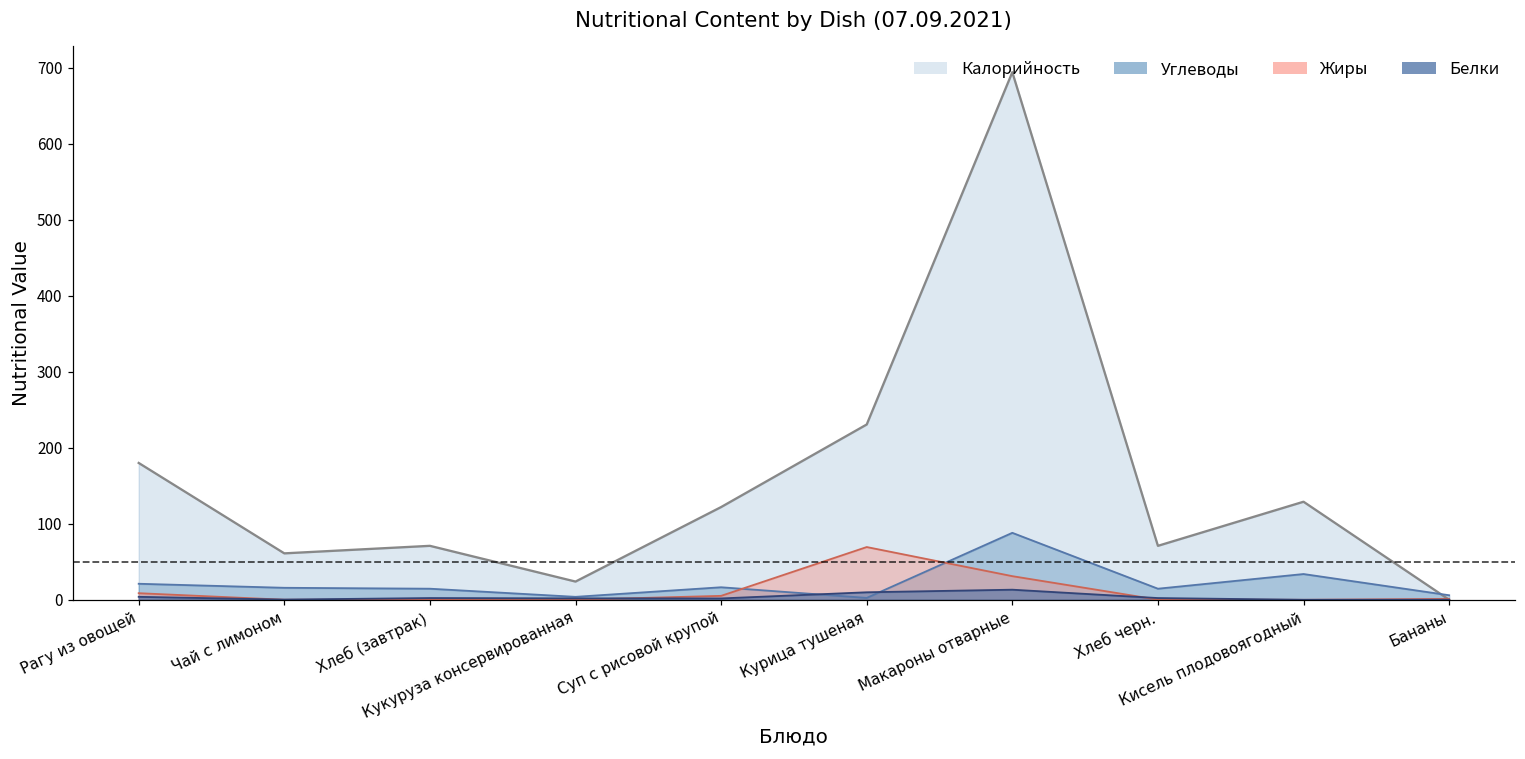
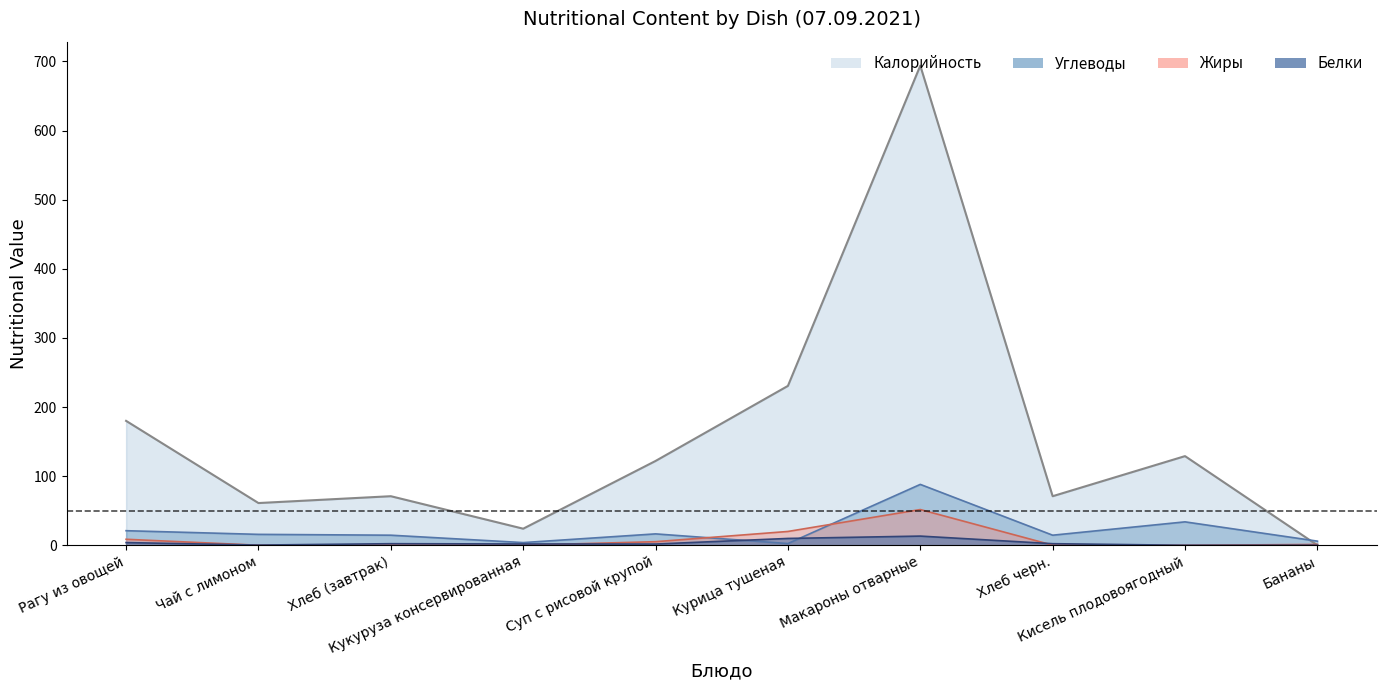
  {
    "Жиры": {
      "Рагу из овощей": 10,
-     "Курица тушеная": 70,
-     "Макароны отварные": 30
+     "Курица тушеная": 20,
+     "Макароны отварные": 50
    }
  }
